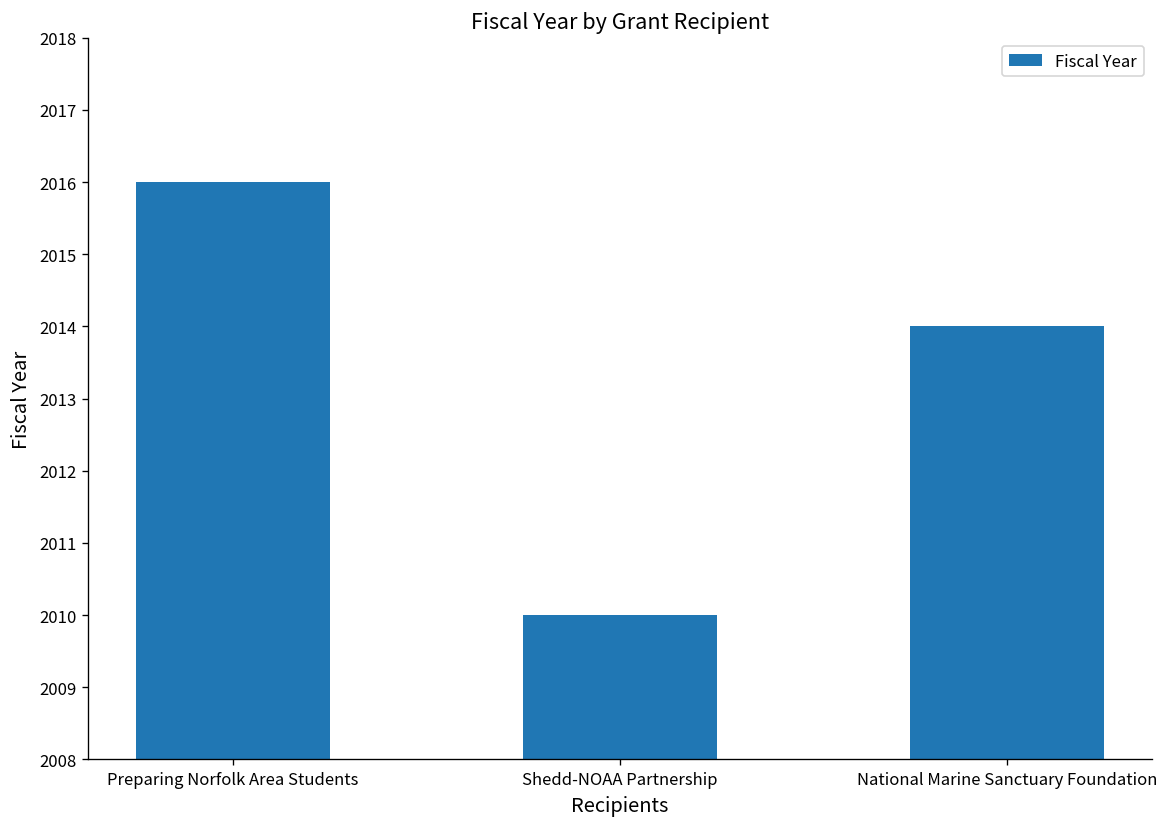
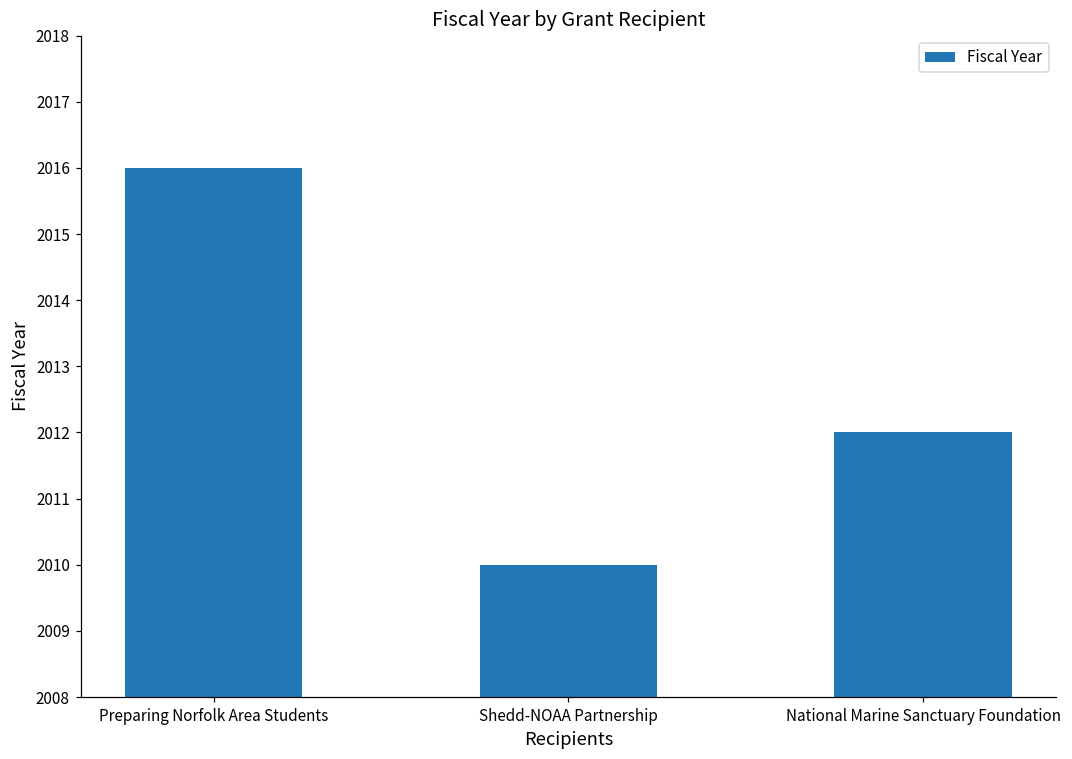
  {
    "Preparing Norfolk Area Students": 2016,
    "Shedd-NOAA Partnership": 2010,
-   "National Marine Sanctuary Foundation": 2014
+   "National Marine Sanctuary Foundation": 2012
  }
